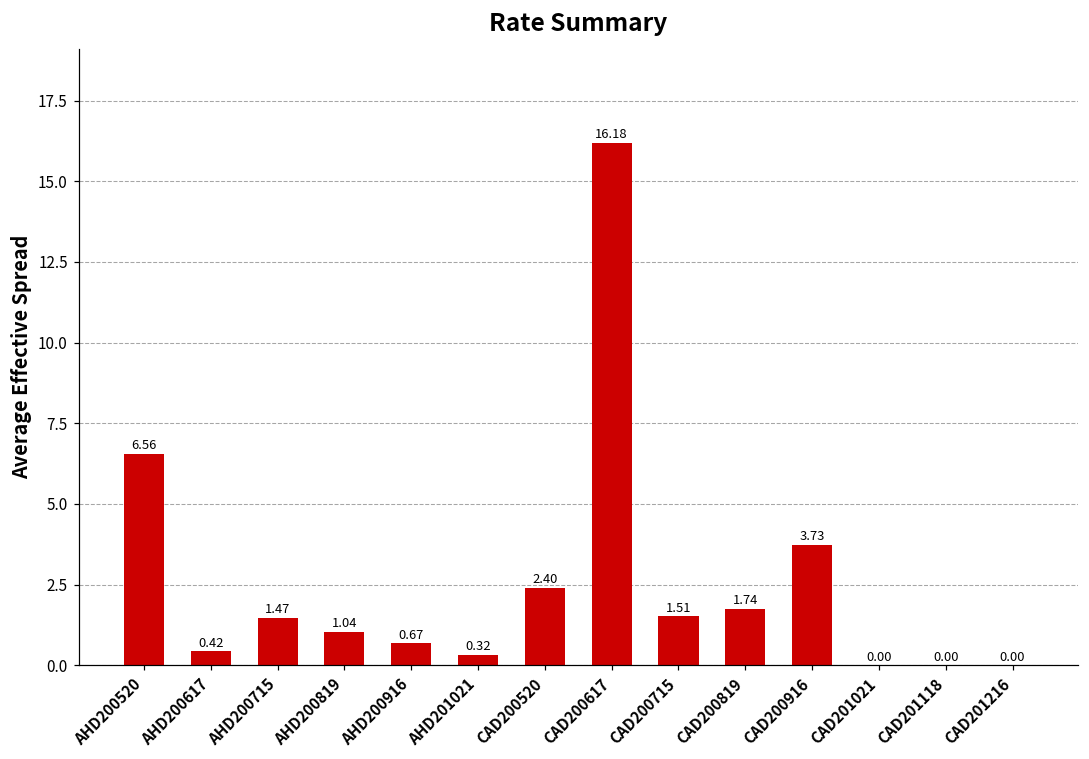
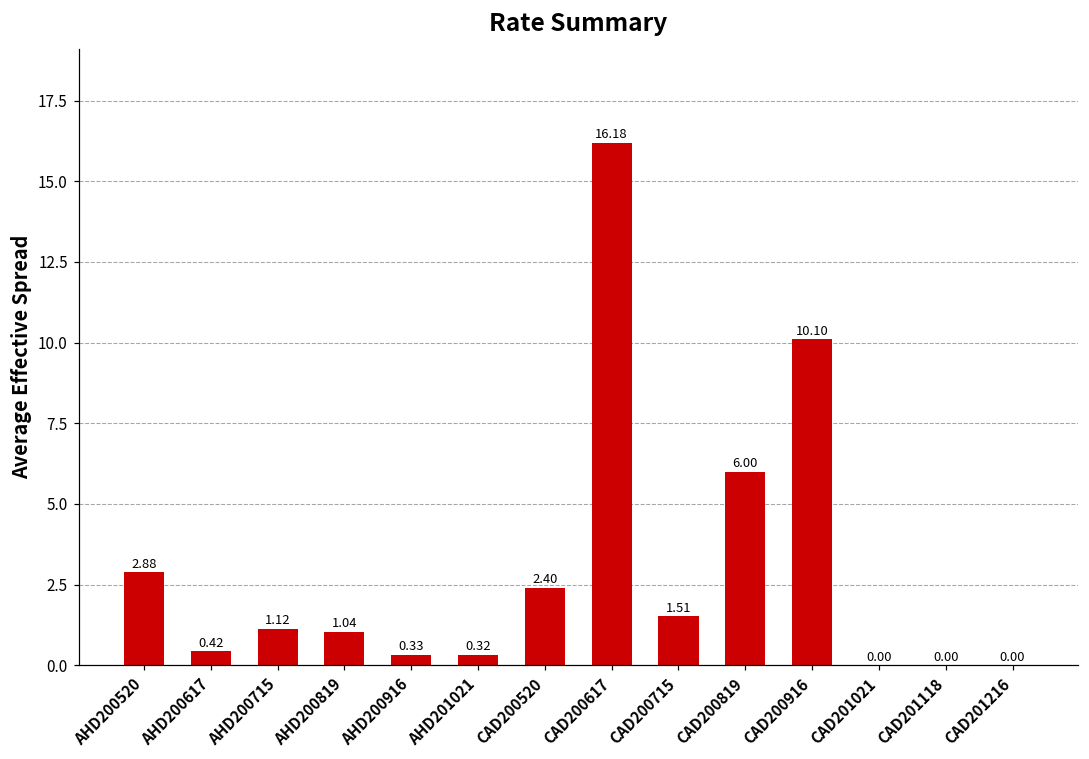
  {
-   "AHD200520": 6.56,
+   "AHD200520": 2.88,
    "AHD200617": 0.42,
-   "AHD200715": 1.47,
+   "AHD200715": 1.12,
    "AHD200819": 1.04,
-   "AHD200916": 0.67,
+   "AHD200916": 0.33,
    "AHD201021": 0.32,
    "CAD200520": 2.40,
    "CAD200617": 16.18,
    "CAD200715": 1.51,
-   "CAD200819": 1.74,
-   "CAD200916": 3.73,
+   "CAD200819": 6.00,
+   "CAD200916": 10.10,
    "CAD201021": 0.00,
    "CAD201118": 0.00,
    "CAD201216": 0.00
  }
